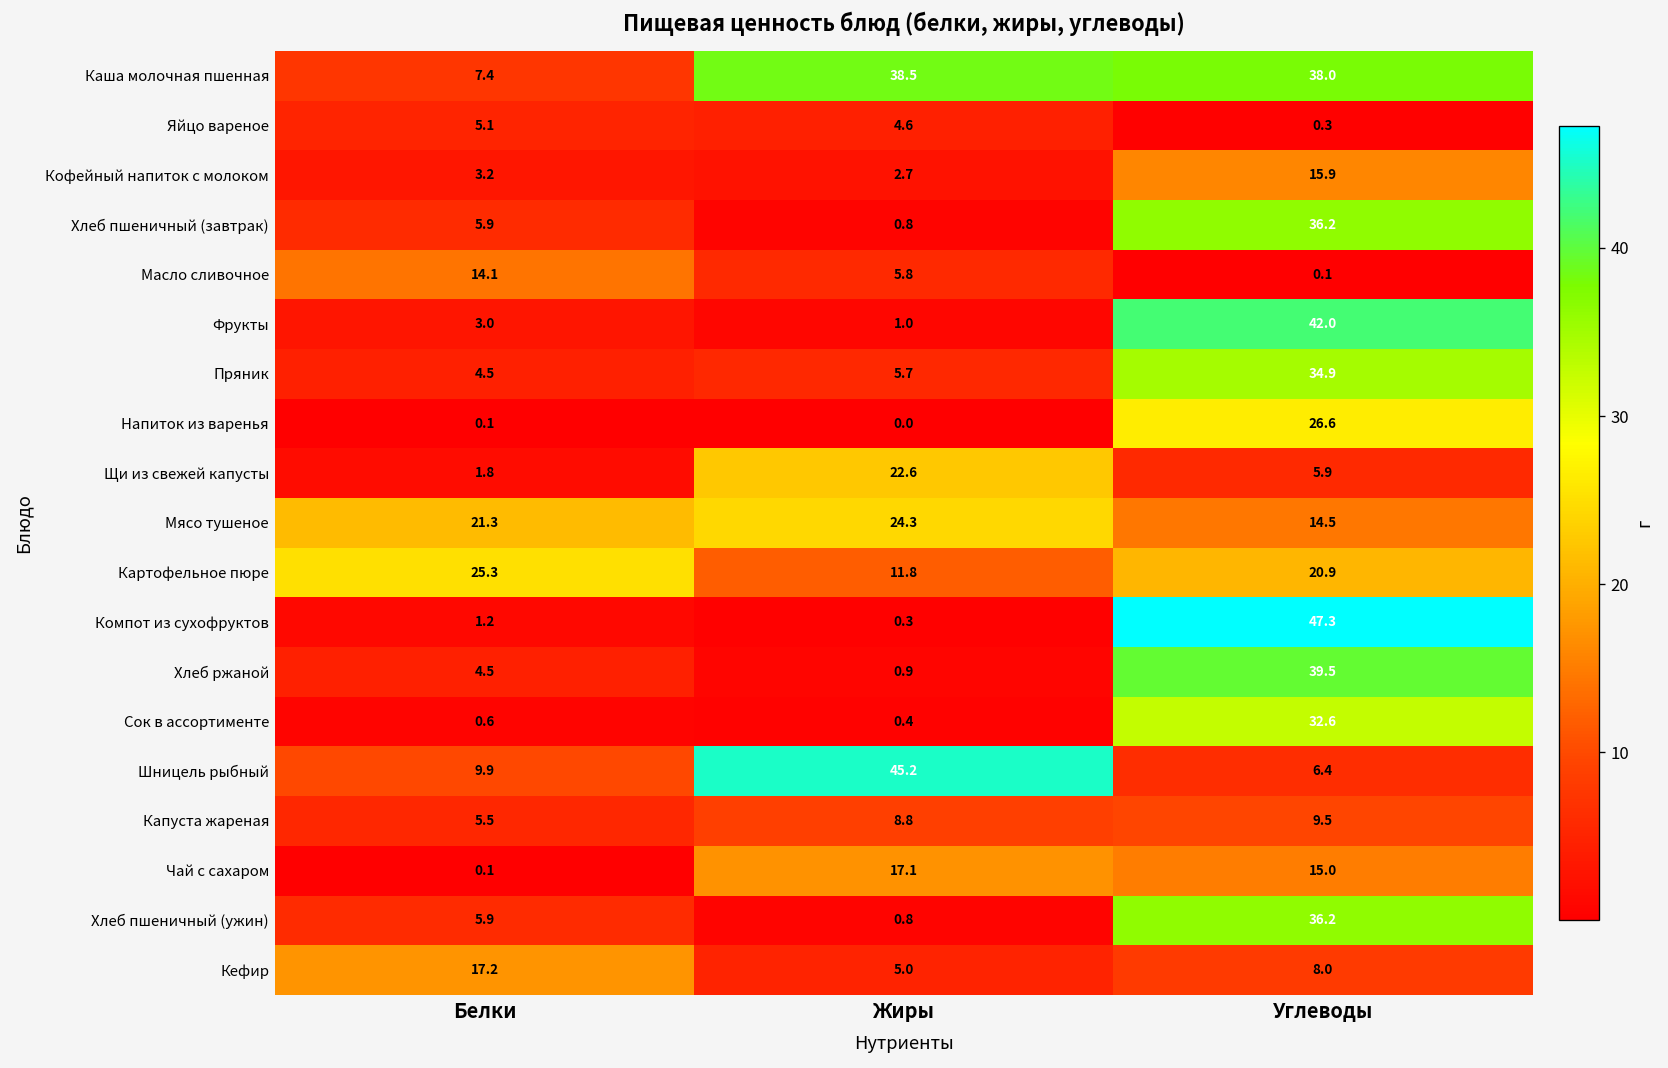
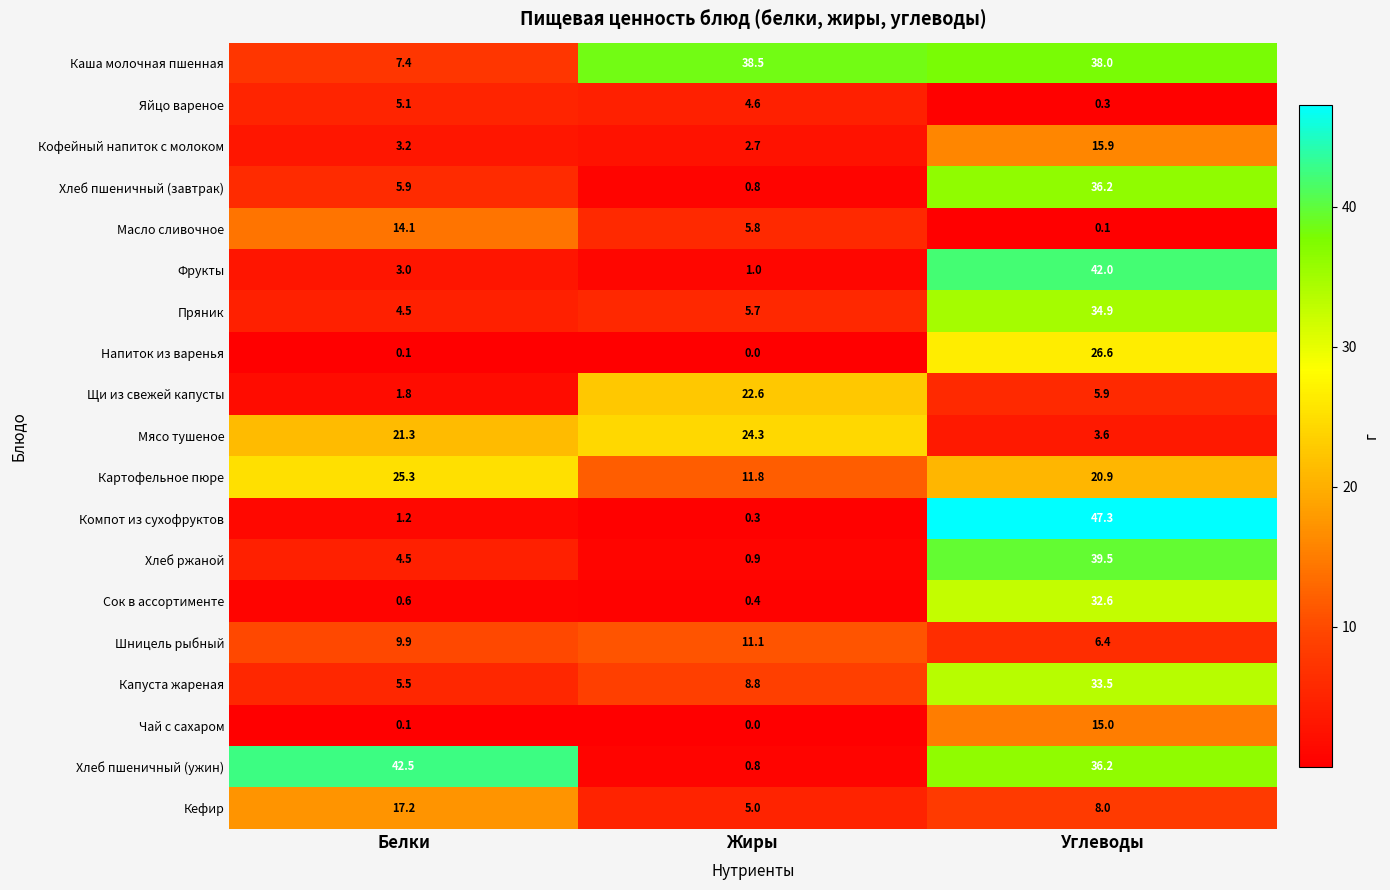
  {
    "Каша молочная пшенная": {
      "Белки": 7.4,
      "Жиры": 38.5,
      "Углеводы": 38.0
    },
    "Яйцо вареное": {
      "Белки": 5.1,
      "Жиры": 4.6,
      "Углеводы": 0.3
    },
    "Кофейный напиток с молоком": {
      "Белки": 3.2,
      "Жиры": 2.7,
      "Углеводы": 15.9
    },
    "Хлеб пшеничный (завтрак)": {
      "Белки": 5.9,
      "Жиры": 0.8,
      "Углеводы": 36.2
    },
    "Масло сливочное": {
      "Белки": 14.1,
      "Жиры": 5.8,
      "Углеводы": 0.1
    },
    "Фрукты": {
      "Белки": 3.0,
      "Жиры": 1.0,
      "Углеводы": 42.0
    },
    "Пряник": {
      "Белки": 4.5,
      "Жиры": 5.7,
      "Углеводы": 34.9
    },
    "Напиток из варенья": {
      "Белки": 0.1,
      "Жиры": 0.0,
      "Углеводы": 26.6
    },
    "Щи из свежей капусты": {
      "Белки": 1.8,
      "Жиры": 22.6,
      "Углеводы": 5.9
    },
    "Мясо тушеное": {
      "Белки": 21.3,
      "Жиры": 24.3,
-     "Углеводы": 14.5
+     "Углеводы": 3.6
    },
    "Картофельное пюре": {
      "Белки": 25.3,
      "Жиры": 11.8,
      "Углеводы": 20.9
    },
    "Компот из сухофруктов": {
      "Белки": 1.2,
      "Жиры": 0.3,
      "Углеводы": 47.3
    },
    "Хлеб ржаной": {
      "Белки": 4.5,
      "Жиры": 0.9,
      "Углеводы": 39.5
    },
    "Сок в ассортименте": {
      "Белки": 0.6,
      "Жиры": 0.4,
      "Углеводы": 32.6
    },
    "Шницель рыбный": {
      "Белки": 9.9,
-     "Жиры": 45.2,
+     "Жиры": 11.1,
      "Углеводы": 6.4
    },
    "Капуста жареная": {
      "Белки": 5.5,
      "Жиры": 8.8,
-     "Углеводы": 9.5
+     "Углеводы": 33.5
    },
    "Чай с сахаром": {
      "Белки": 0.1,
-     "Жиры": 17.1,
+     "Жиры": 0.0,
      "Углеводы": 15.0
    },
    "Хлеб пшеничный (ужин)": {
-     "Белки": 5.9,
+     "Белки": 42.5,
      "Жиры": 0.8,
      "Углеводы": 36.2
    },
    "Кефир": {
      "Белки": 17.2,
      "Жиры": 5.0,
      "Углеводы": 8.0
    }
  }
